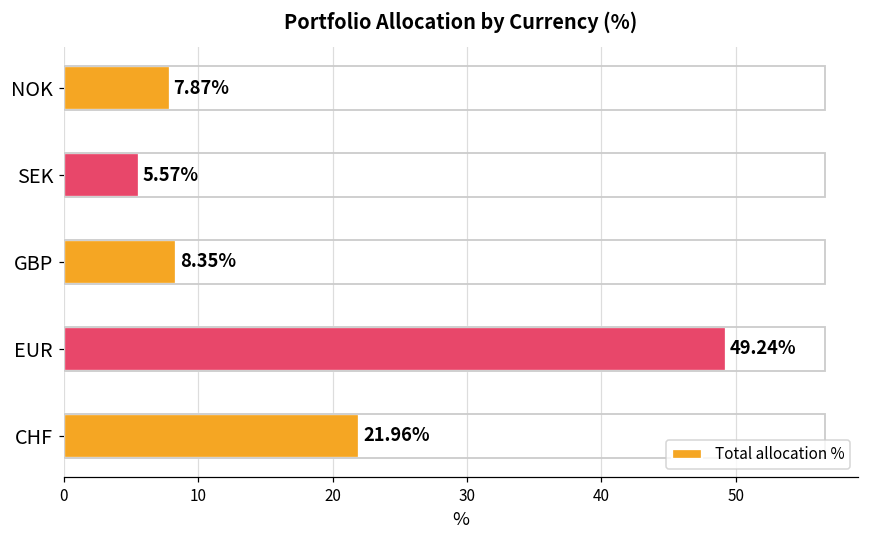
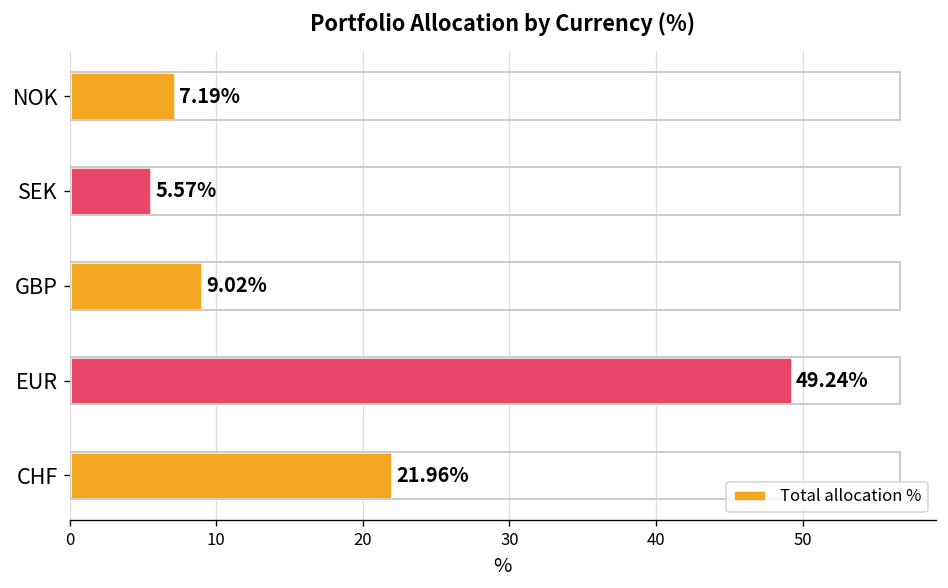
  {
-   "NOK": "7.87%",
+   "NOK": "7.19%",
    "SEK": "5.57%",
-   "GBP": "8.35%",
+   "GBP": "9.02%",
    "EUR": "49.24%",
    "CHF": "21.96%"
  }
